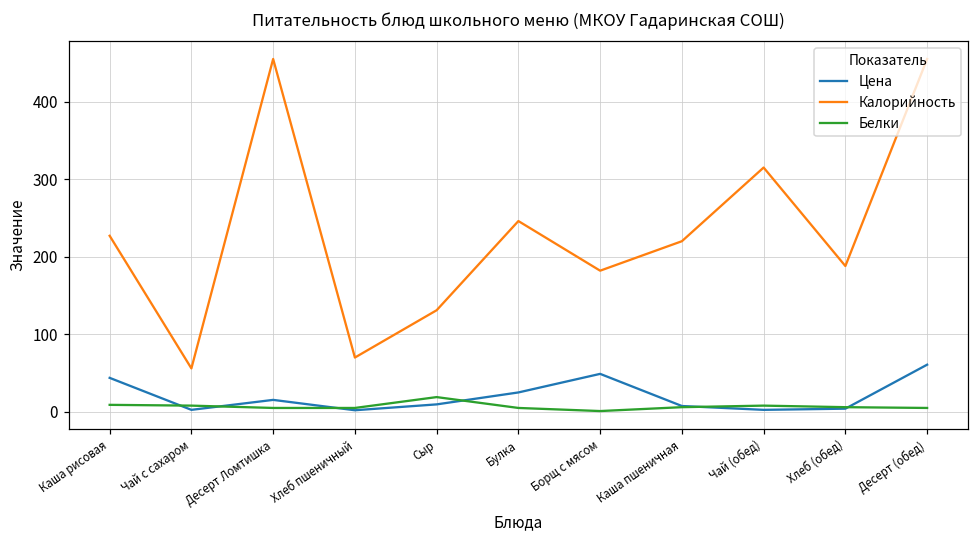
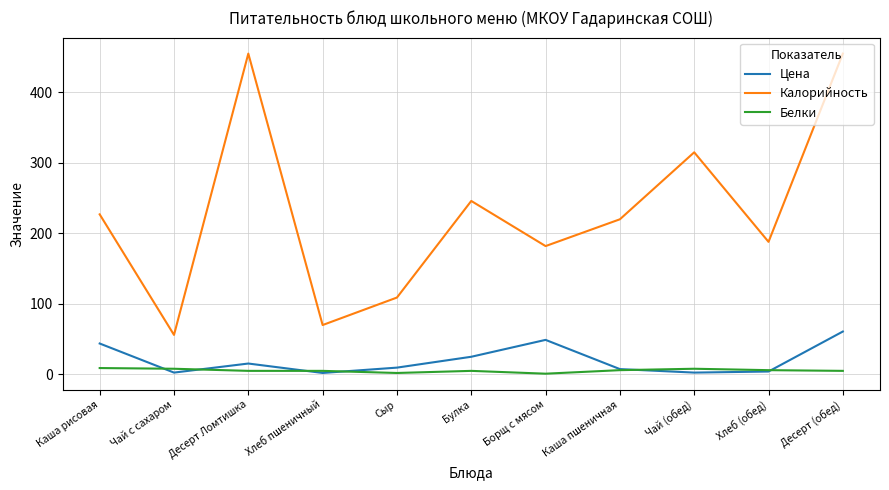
  {
    "Цена": {
      "Каша рисовая": 40,
      "Чай с сахаром": 0,
      "Десерт Ломтишка": 20,
      "Сыр": 10,
      "Булка": 30,
      "Борщ с мясом": 50,
      "Чай (обед)": 0,
      "Десерт (обед)": 60
    },
    "Калорийность": {
      "Каша рисовая": 230,
      "Чай с сахаром": 60,
      "Десерт Ломтишка": 460,
      "Хлеб пшеничный": 70,
-     "Сыр": 130,
+     "Сыр": 110,
      "Булка": 250,
      "Борщ с мясом": 180,
      "Каша пшеничная": 220,
      "Чай (обед)": 320,
      "Хлеб (обед)": 190
    },
    "Белки": {
      "Каша рисовая": 10,
      "Чай с сахаром": 10,
      "Десерт Ломтишка": 10,
-     "Сыр": 20,
+     "Сыр": 0,
      "Булка": 10,
      "Борщ с мясом": 0,
      "Чай (обед)": 10,
      "Десерт (обед)": 10
    }
  }
